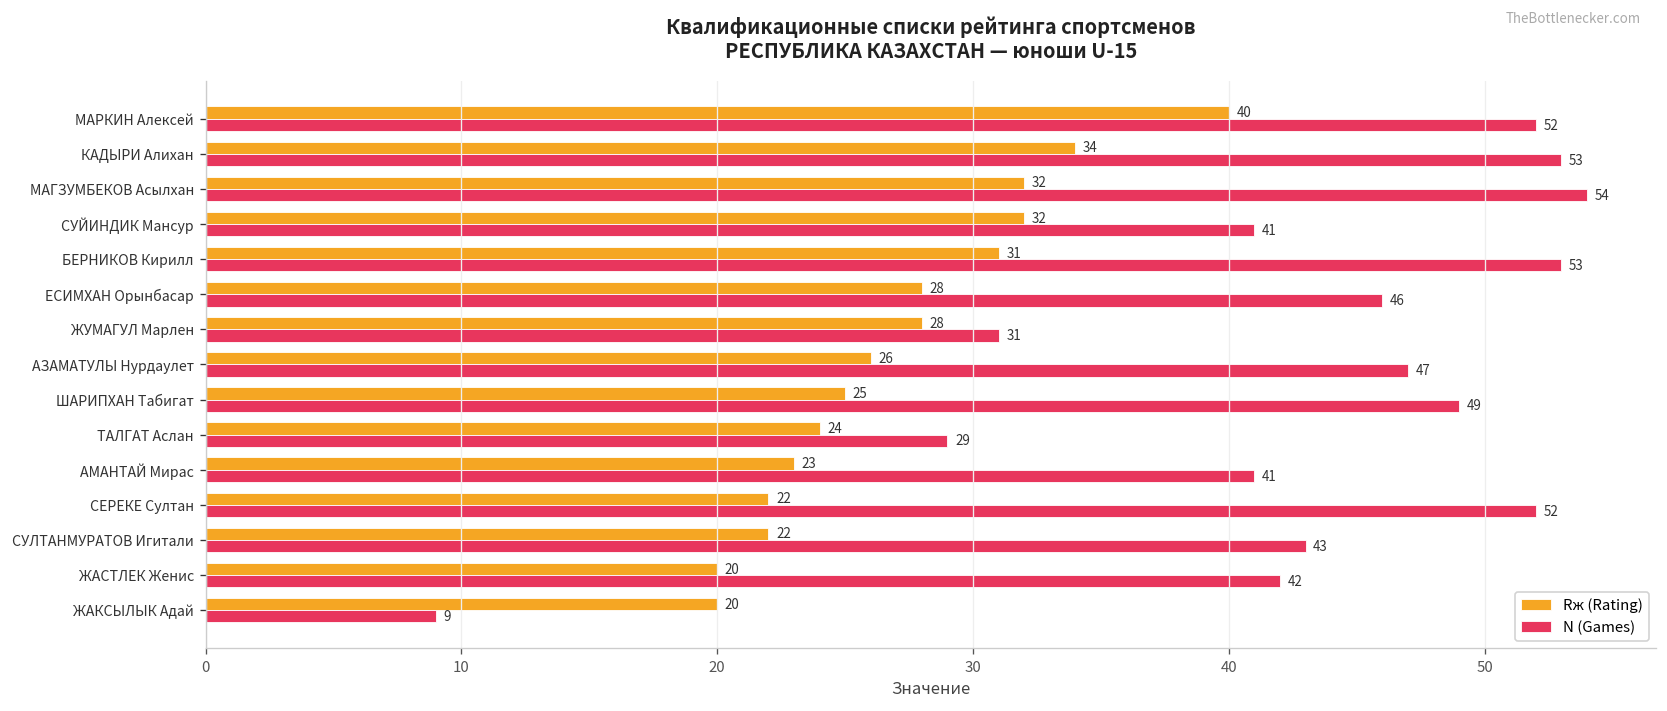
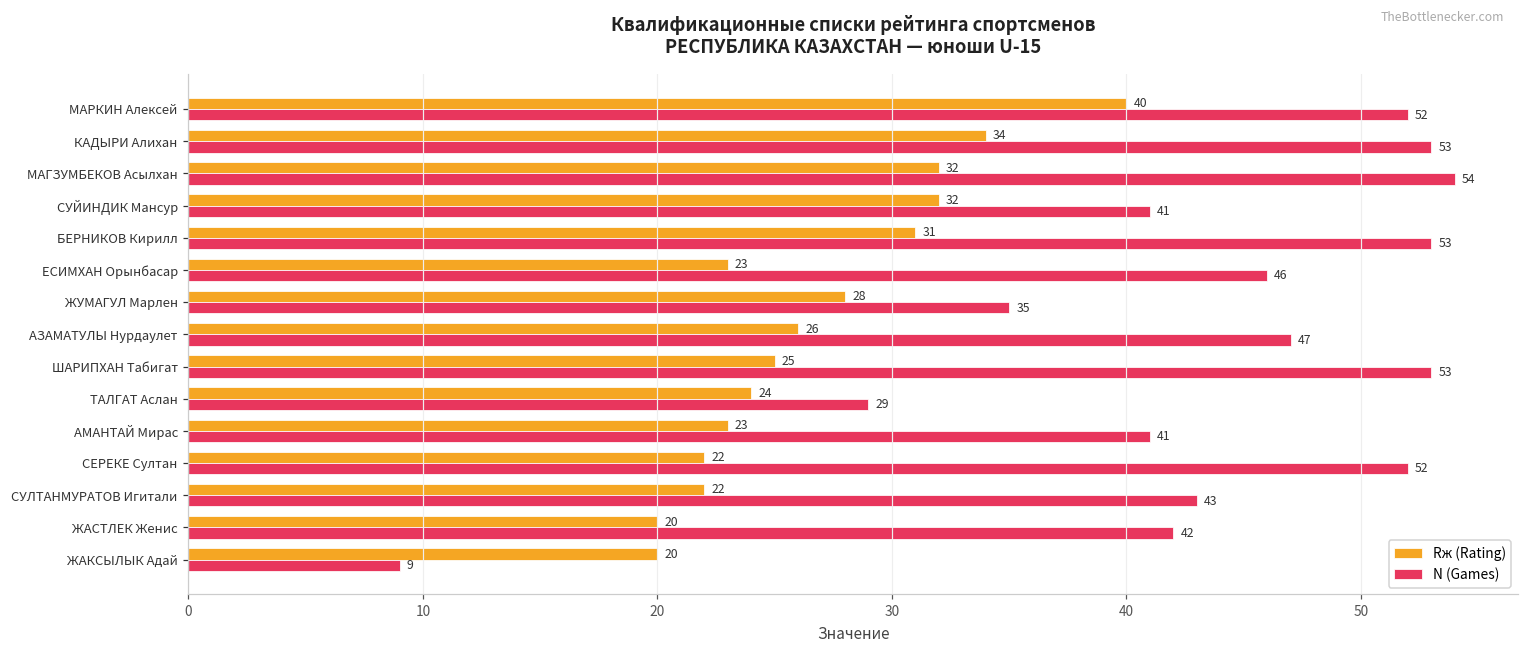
  {
    "Rж (Rating)": {
      "МАРКИН Алексей": 40,
      "КАДЫРИ Алихан": 34,
      "МАГЗУМБЕКОВ Асылхан": 32,
      "СУЙИНДИК Мансур": 32,
      "БЕРНИКОВ Кирилл": 31,
-     "ЕСИМХАН Орынбасар": 28,
+     "ЕСИМХАН Орынбасар": 23,
      "ЖУМАГУЛ Марлен": 28,
      "АЗАМАТУЛЫ Нурдаулет": 26,
      "ШАРИПХАН Табигат": 25,
      "ТАЛГАТ Аслан": 24,
      "АМАНТАЙ Мирас": 23,
      "СЕРЕКЕ Султан": 22,
      "СУЛТАНМУРАТОВ Игитали": 22,
      "ЖАСТЛЕК Женис": 20,
      "ЖАКСЫЛЫК Адай": 20
    },
    "N (Games)": {
      "МАРКИН Алексей": 52,
      "КАДЫРИ Алихан": 53,
      "МАГЗУМБЕКОВ Асылхан": 54,
      "СУЙИНДИК Мансур": 41,
      "БЕРНИКОВ Кирилл": 53,
      "ЕСИМХАН Орынбасар": 46,
-     "ЖУМАГУЛ Марлен": 31,
+     "ЖУМАГУЛ Марлен": 35,
      "АЗАМАТУЛЫ Нурдаулет": 47,
-     "ШАРИПХАН Табигат": 49,
+     "ШАРИПХАН Табигат": 53,
      "ТАЛГАТ Аслан": 29,
      "АМАНТАЙ Мирас": 41,
      "СЕРЕКЕ Султан": 52,
      "СУЛТАНМУРАТОВ Игитали": 43,
      "ЖАСТЛЕК Женис": 42,
      "ЖАКСЫЛЫК Адай": 9
    }
  }
